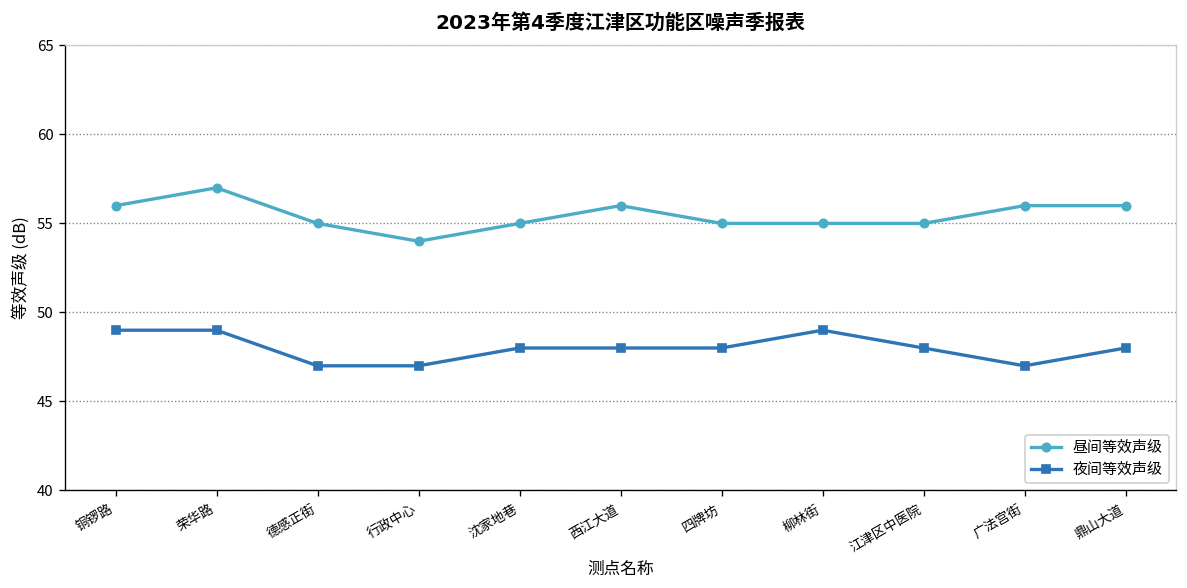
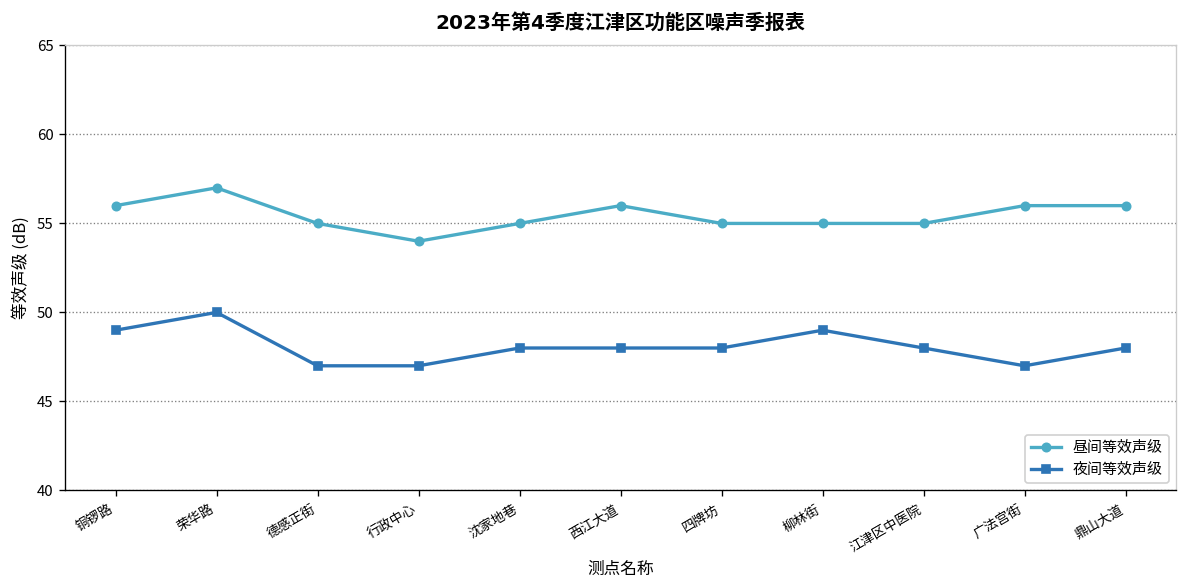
  {
    "昼间等效声级": {
      "铜锣路": 56,
      "荣华路": 57,
      "德感正街": 55,
      "行政中心": 54,
      "沈家地巷": 55,
      "西江大道": 56,
      "四牌坊": 55,
      "柳林街": 55,
      "江津区中医院": 55,
      "广法宫街": 56,
      "鼎山大道": 56
    },
    "夜间等效声级": {
      "铜锣路": 49,
-     "荣华路": 49,
+     "荣华路": 50,
      "德感正街": 47,
      "行政中心": 47,
      "沈家地巷": 48,
      "西江大道": 48,
      "四牌坊": 48,
      "柳林街": 49,
      "江津区中医院": 48,
      "广法宫街": 47,
      "鼎山大道": 48
    }
  }
